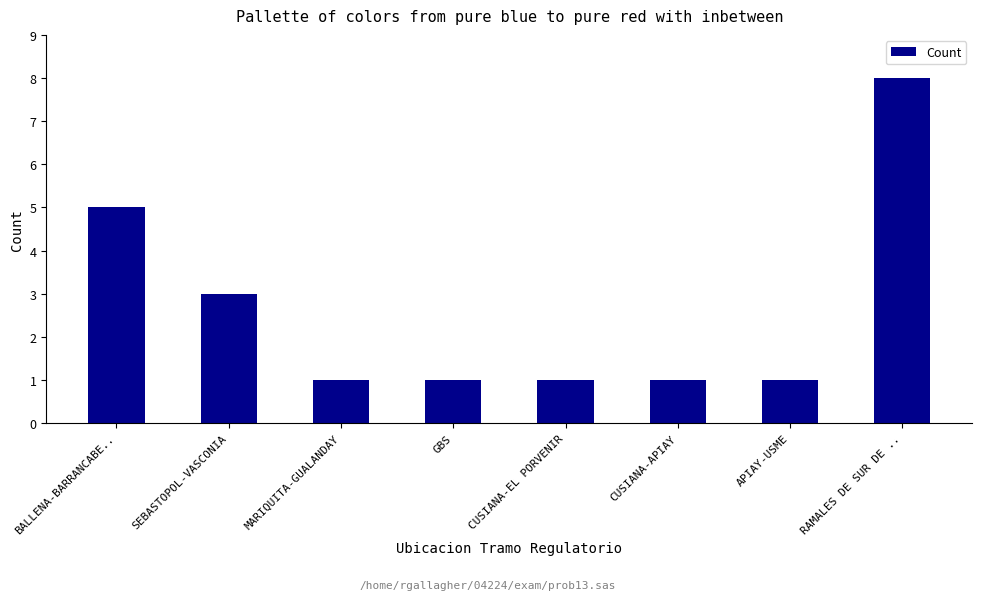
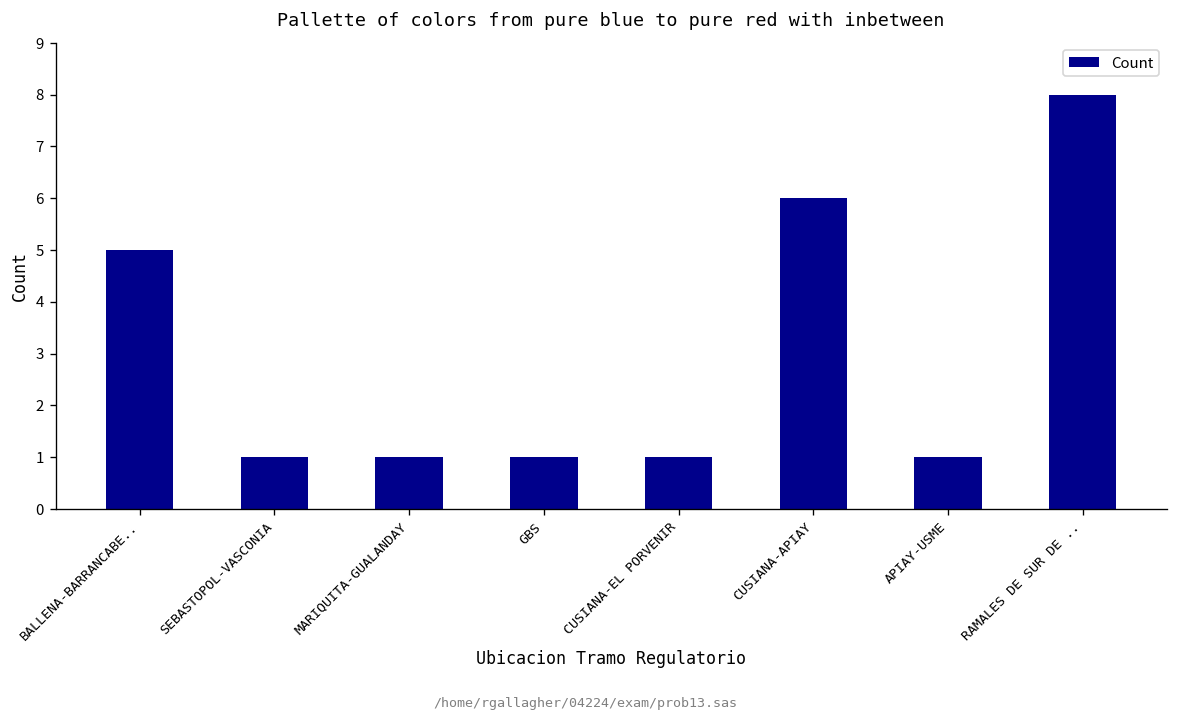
  {
    "BALLENA-BARRANCABE..": 5,
-   "SEBASTOPOL-VASCONIA": 3,
+   "SEBASTOPOL-VASCONIA": 1,
    "MARIQUITA-GUALANDAY": 1,
    "GBS": 1,
    "CUSIANA-EL PORVENIR": 1,
-   "CUSIANA-APIAY": 1,
+   "CUSIANA-APIAY": 6,
    "APIAY-USME": 1,
    "RAMALES DE SUR DE ..": 8
  }
